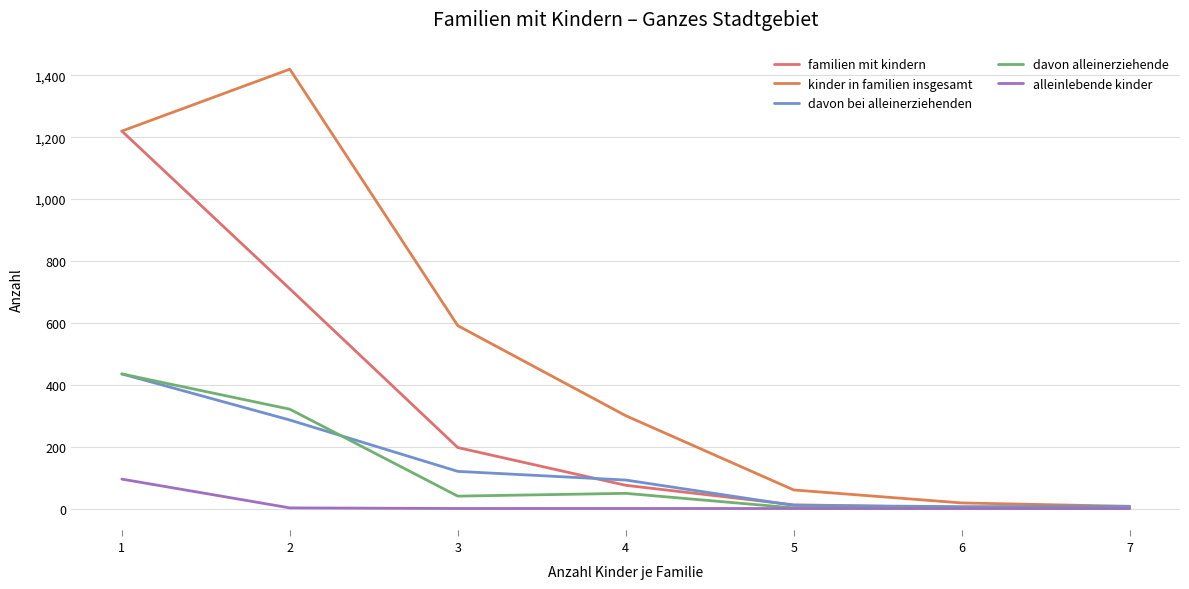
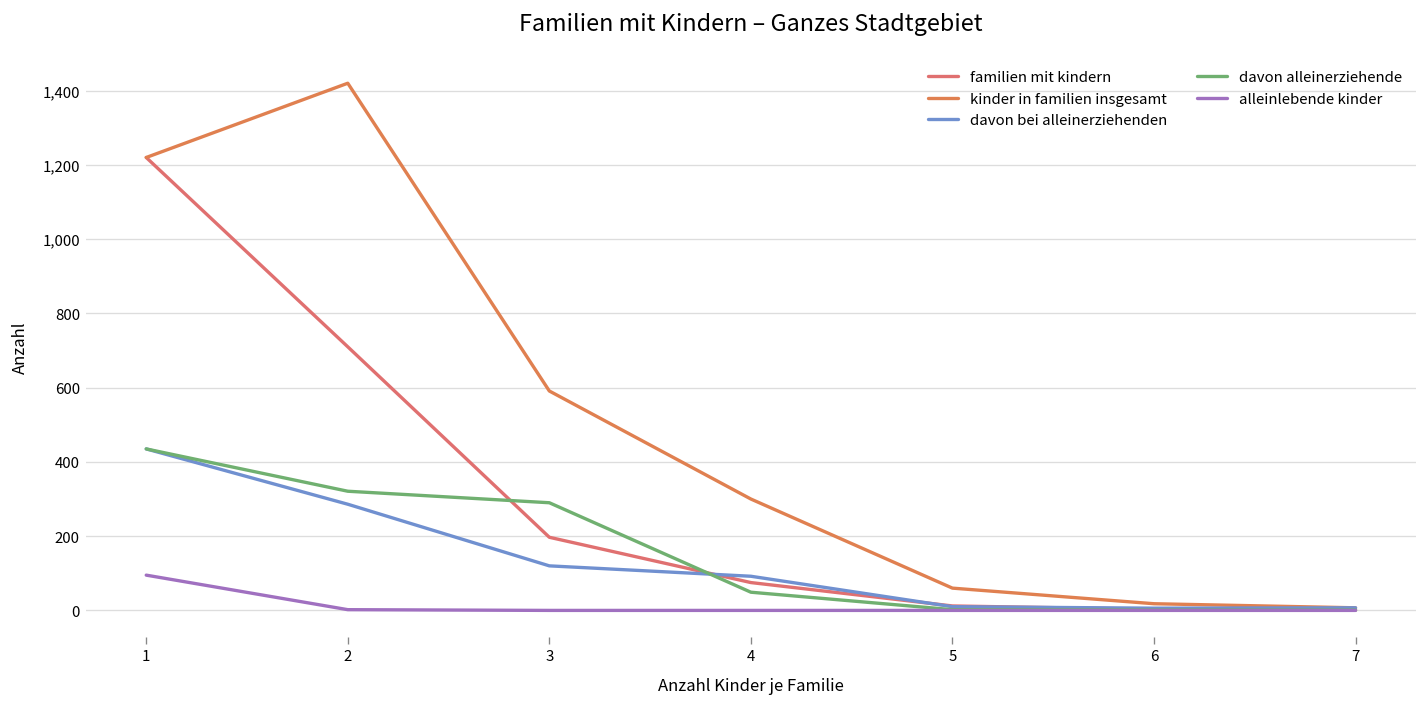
  {
    "davon alleinerziehende": {
      "2": 320,
-     "3": 40,
+     "3": 290,
      "4": 50
    }
  }
